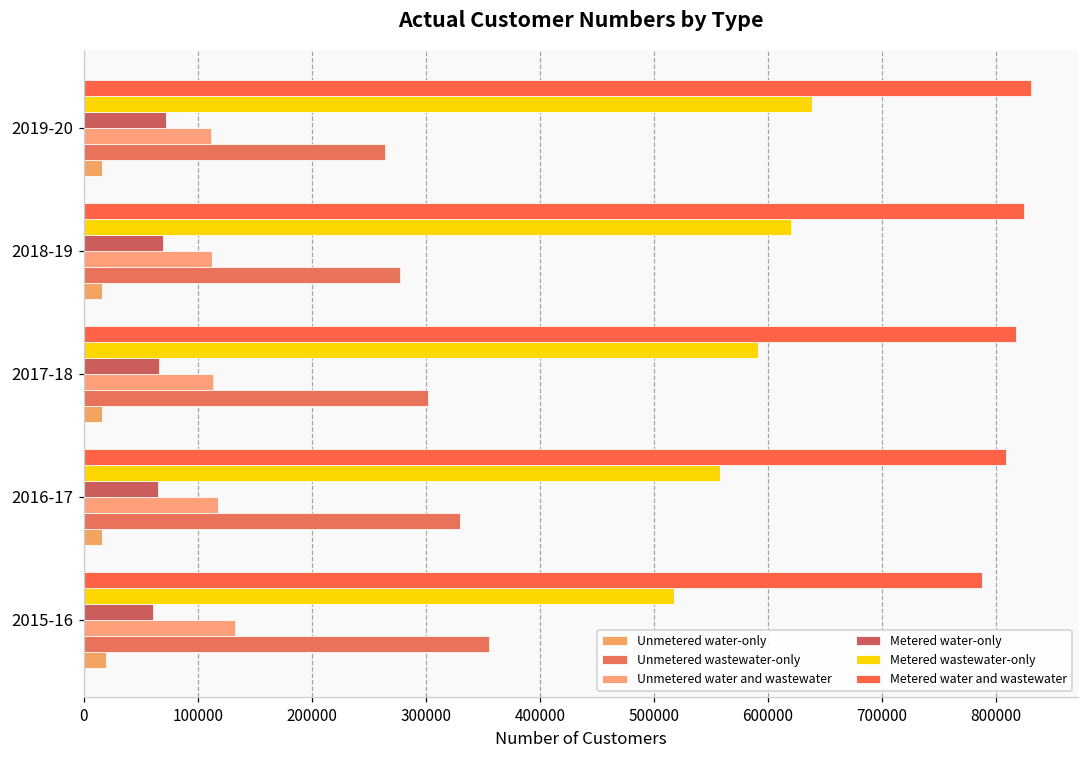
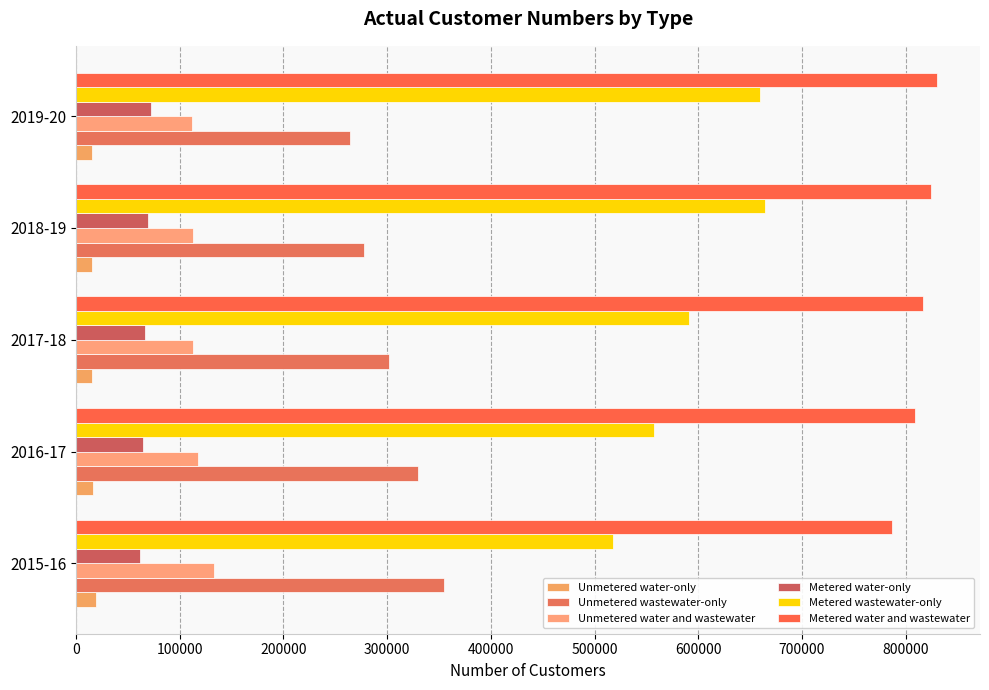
  {
    "Metered wastewater-only": {
-     "2019-20": 638000,
-     "2018-19": 620000,
+     "2019-20": 659000,
+     "2018-19": 664000,
      "2017-18": 591000,
      "2016-17": 558000,
      "2015-16": 518000
    }
  }
